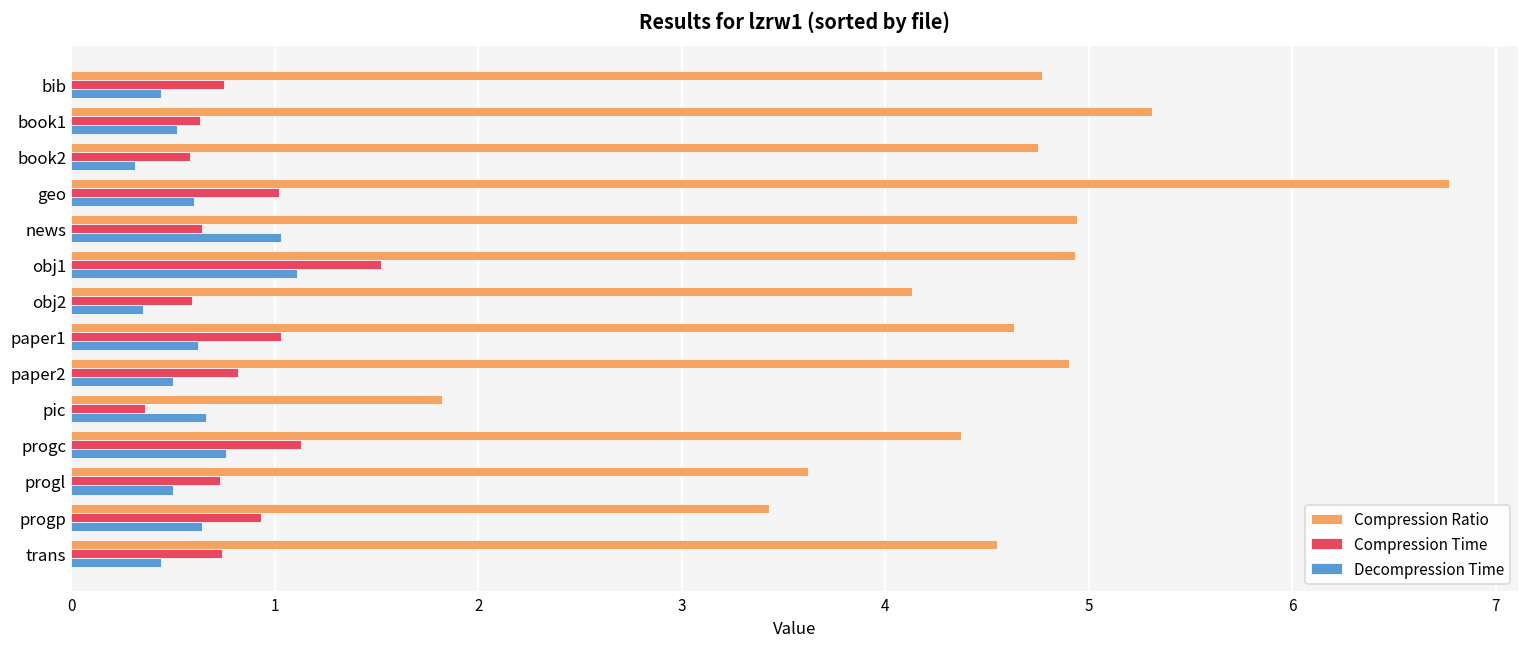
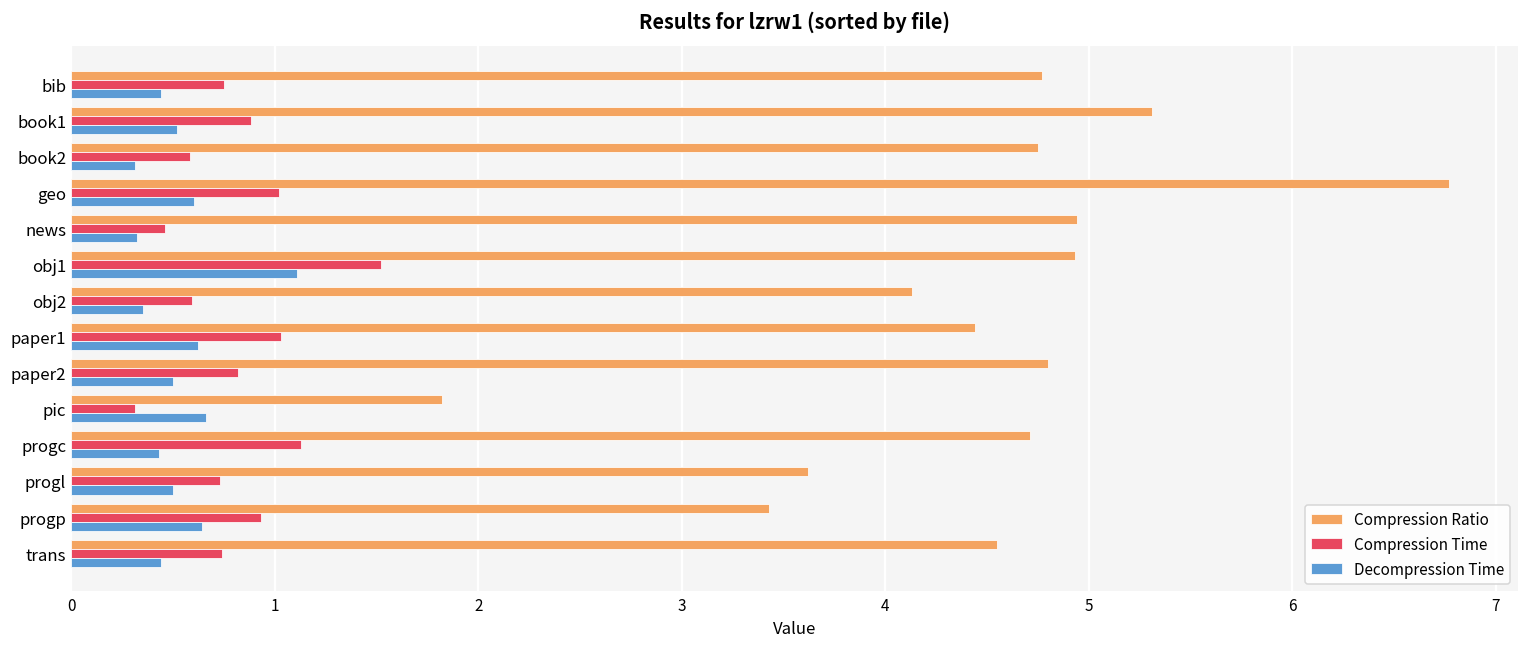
  {
    "Compression Ratio": {
      "bib": 4.77,
      "book1": 5.31,
      "book2": 4.75,
      "geo": 6.77,
      "news": 4.94,
      "obj1": 4.93,
      "obj2": 4.13,
-     "paper1": 4.63,
-     "paper2": 4.9,
+     "paper1": 4.44,
+     "paper2": 4.8,
      "pic": 1.82,
-     "progc": 4.37,
+     "progc": 4.71,
      "progl": 3.62,
      "progp": 3.43,
      "trans": 4.55
    },
    "Compression Time": {
      "bib": 0.75,
-     "book1": 0.63,
+     "book1": 0.88,
      "book2": 0.58,
      "geo": 1.02,
-     "news": 0.64,
+     "news": 0.46,
      "obj1": 1.52,
      "obj2": 0.59,
      "paper1": 1.03,
      "paper2": 0.82,
-     "pic": 0.36,
+     "pic": 0.31,
      "progc": 1.13,
      "progl": 0.73,
      "progp": 0.93,
      "trans": 0.74
    },
    "Decompression Time": {
      "bib": 0.44,
      "book1": 0.52,
      "book2": 0.31,
      "geo": 0.60,
-     "news": 1.03,
+     "news": 0.32,
      "obj1": 1.11,
      "obj2": 0.35,
      "paper1": 0.62,
      "paper2": 0.50,
      "pic": 0.66,
-     "progc": 0.76,
+     "progc": 0.43,
      "progl": 0.50,
      "progp": 0.64,
      "trans": 0.44
    }
  }
